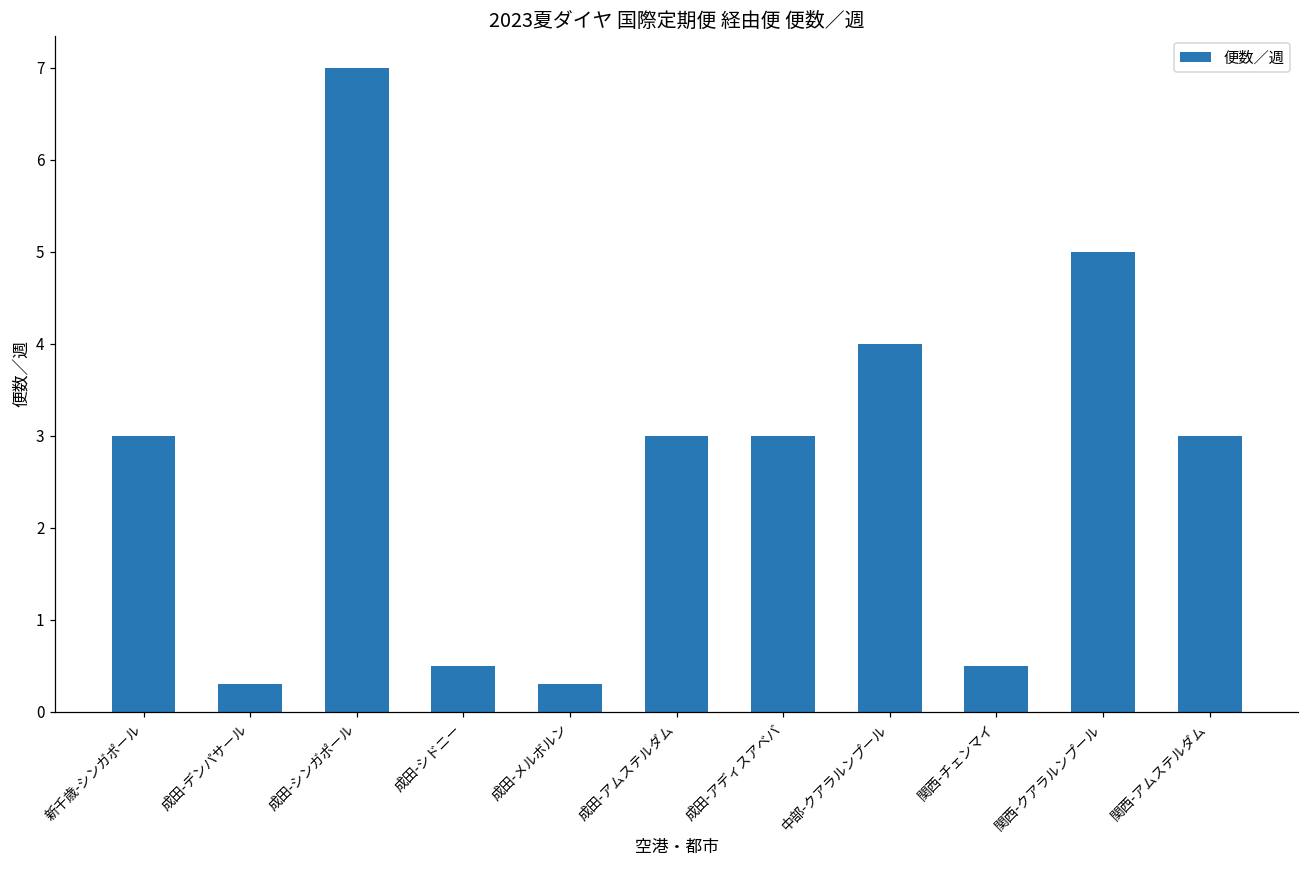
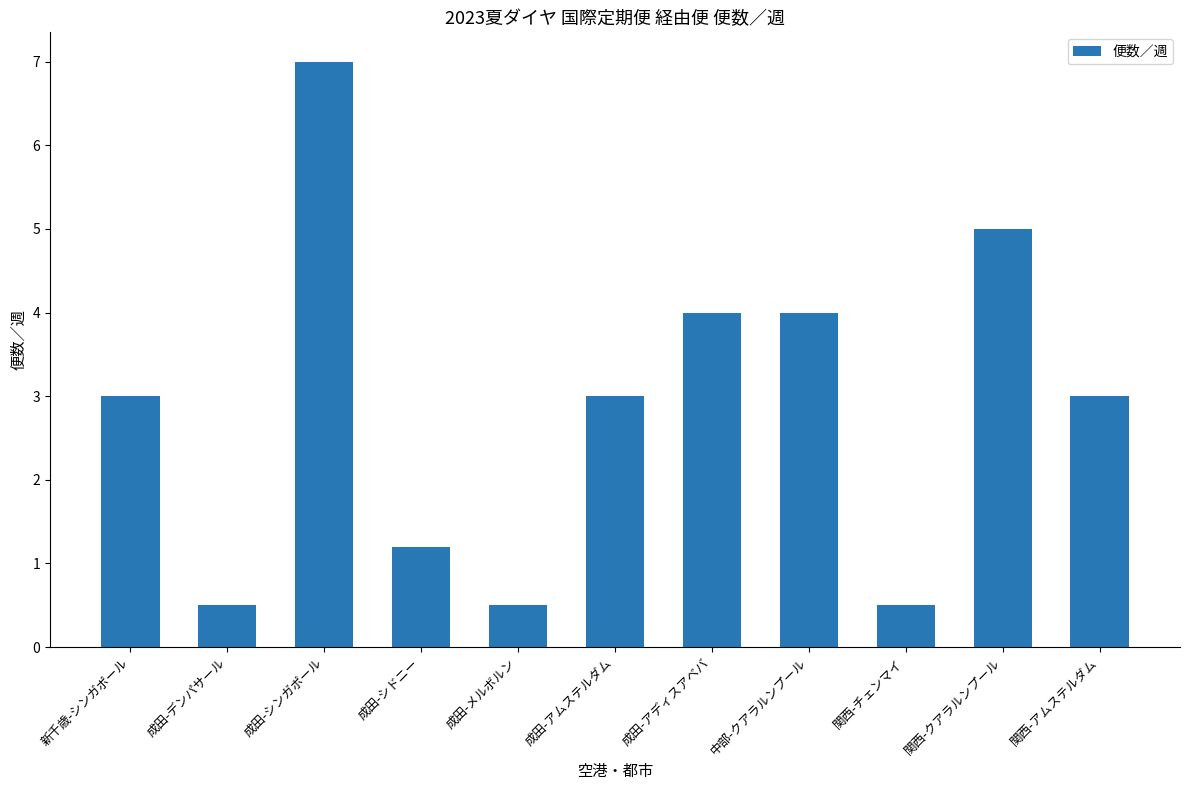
  {
    "新千歳-シンガポール": 3.0,
-   "成田-デンパサール": 0.3,
+   "成田-デンパサール": 0.5,
    "成田-シンガポール": 7.0,
-   "成田-シドニー": 0.5,
-   "成田-メルボルン": 0.3,
+   "成田-シドニー": 1.2,
+   "成田-メルボルン": 0.5,
    "成田-アムステルダム": 3.0,
-   "成田-アディスアベバ": 3,
+   "成田-アディスアベバ": 4,
    "中部-クアラルンプール": 4.0,
    "関西-チェンマイ": 0.5,
    "関西-クアラルンプール": 5.0,
    "関西-アムステルダム": 3.0
  }
